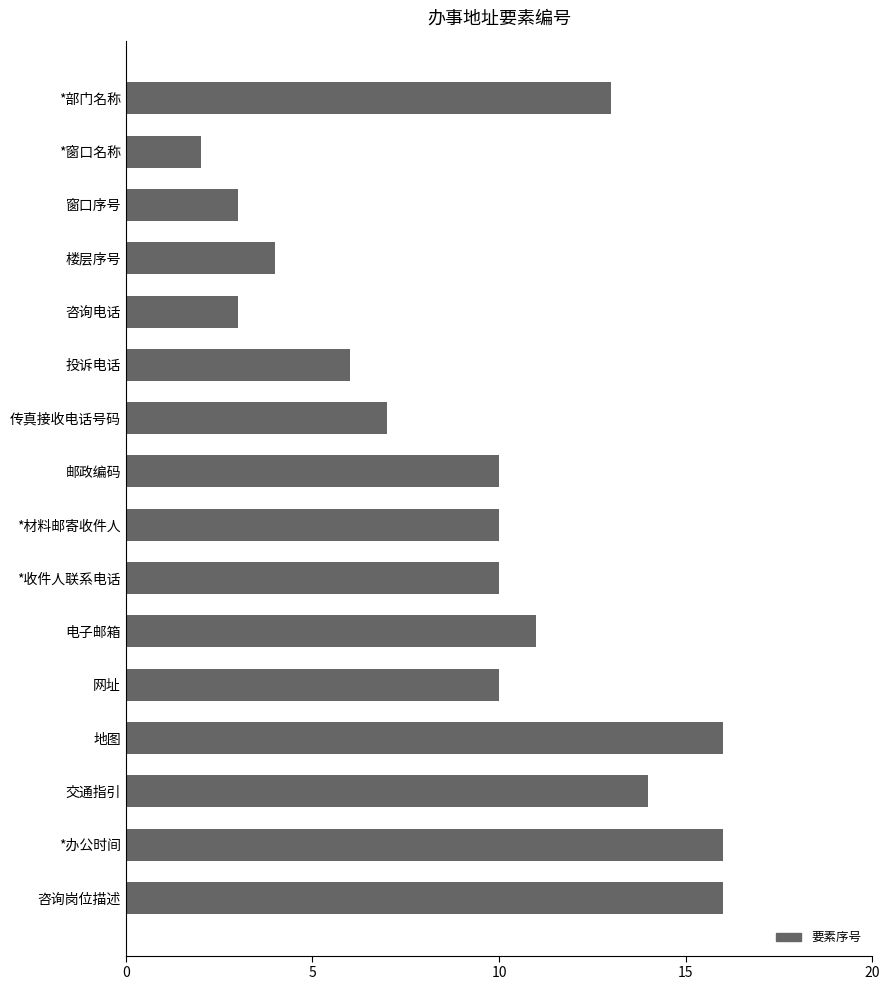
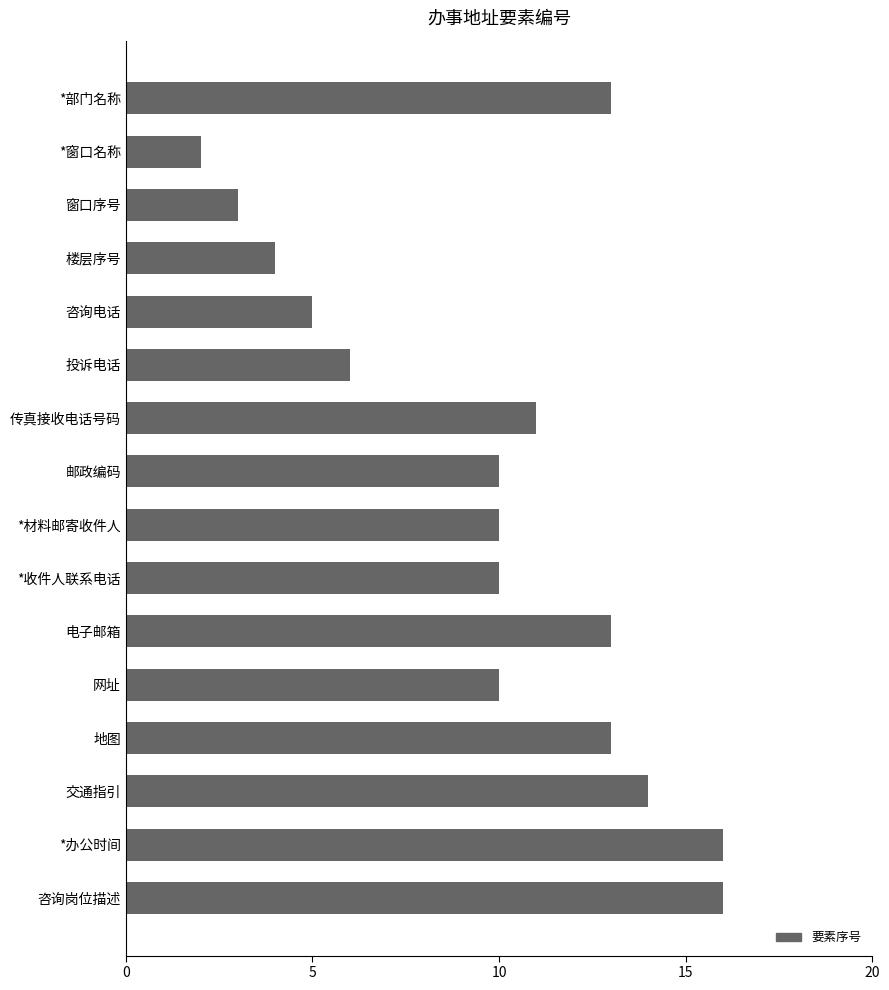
  {
    "*部门名称": 13,
    "*窗口名称": 2,
    "窗口序号": 3,
    "楼层序号": 4,
-   "咨询电话": 3,
+   "咨询电话": 5,
    "投诉电话": 6,
-   "传真接收电话号码": 7,
+   "传真接收电话号码": 11,
    "邮政编码": 10,
    "*材料邮寄收件人": 10,
    "*收件人联系电话": 10,
-   "电子邮箱": 11,
+   "电子邮箱": 13,
    "网址": 10,
-   "地图": 16,
+   "地图": 13,
    "交通指引": 14,
    "*办公时间": 16,
    "咨询岗位描述": 16
  }
